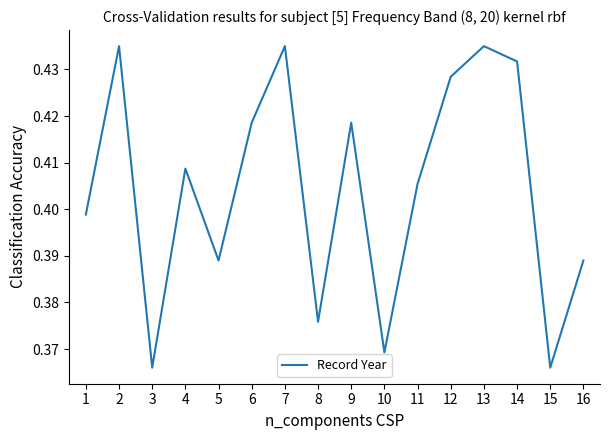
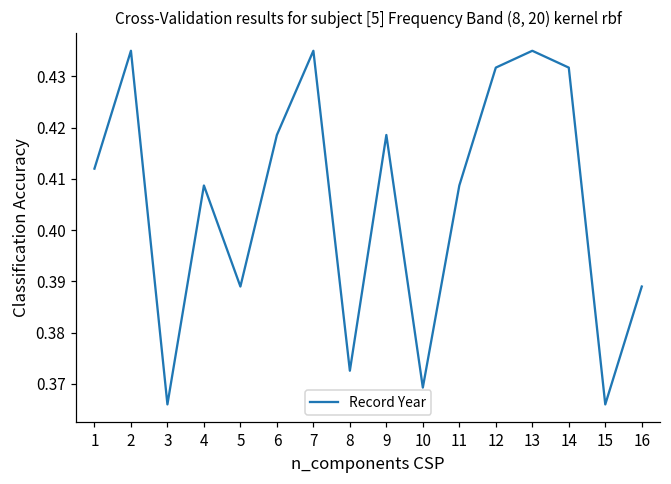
  {
-   "1": 0.399,
+   "1": 0.412,
    "2": 0.435,
    "3": 0.366,
    "4": 0.409,
    "5": 0.389,
    "6": 0.419,
    "7": 0.435,
-   "8": 0.376,
+   "8": 0.373,
    "9": 0.419,
    "10": 0.369,
-   "11": 0.405,
-   "12": 0.428,
+   "11": 0.409,
+   "12": 0.432,
    "13": 0.435,
    "14": 0.432,
    "15": 0.366,
    "16": 0.389
  }
